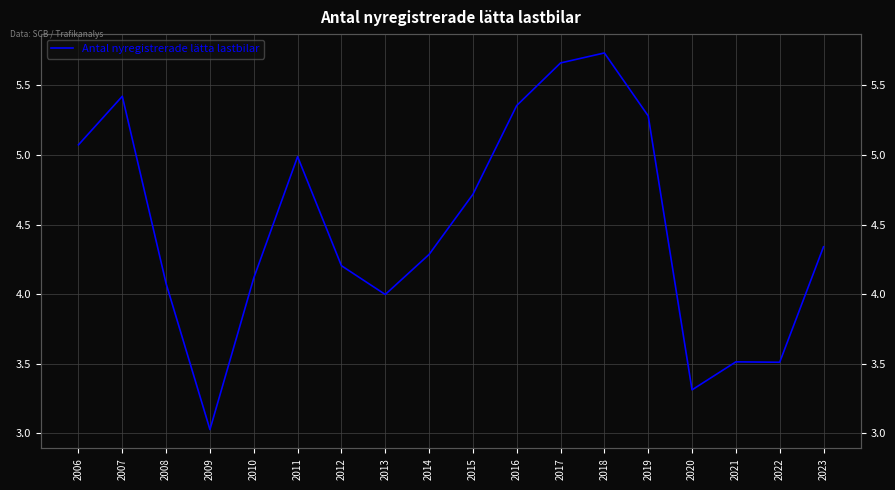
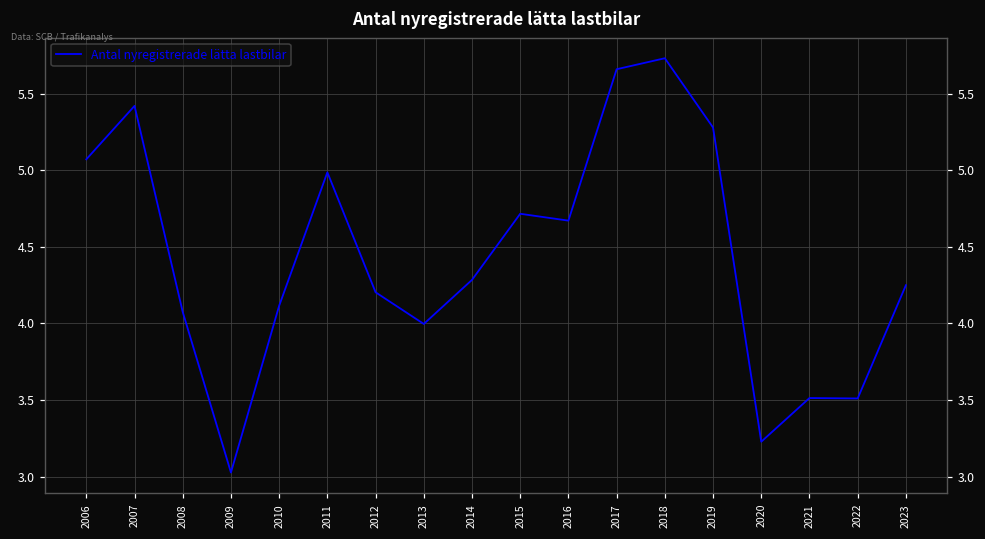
  {
    "2006": 5.07,
    "2007": 5.42,
    "2008": 4.08,
    "2009": 3.03,
    "2010": 4.12,
    "2011": 4.99,
    "2012": 4.20,
    "2013": 4.00,
    "2014": 4.29,
    "2015": 4.72,
-   "2016": 5.36,
+   "2016": 4.67,
    "2017": 5.66,
    "2018": 5.73,
    "2019": 5.28,
-   "2020": 3.31,
+   "2020": 3.23,
    "2021": 3.51,
    "2022": 3.51,
-   "2023": 4.34
+   "2023": 4.25
  }
